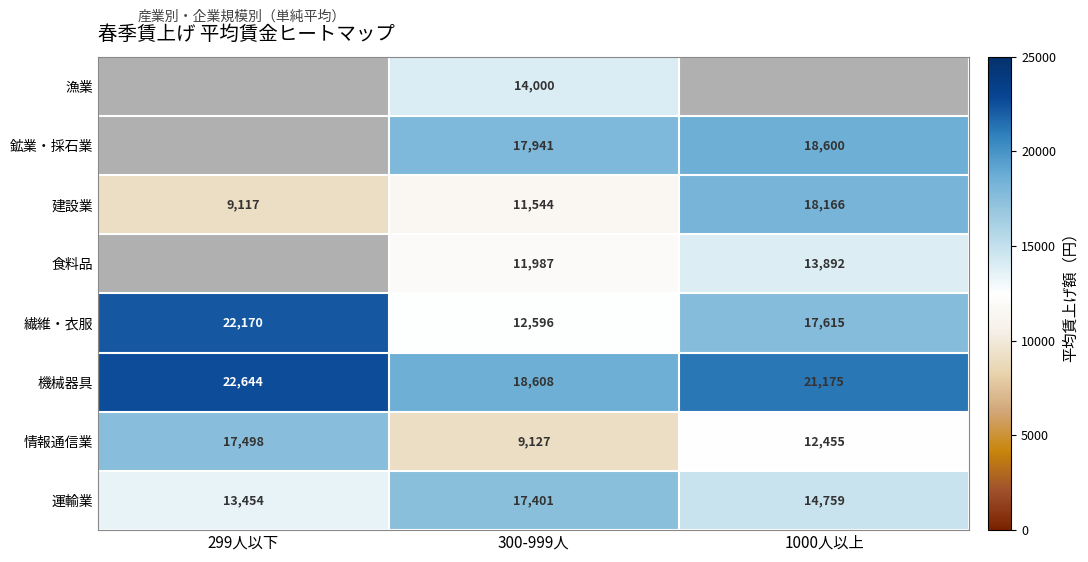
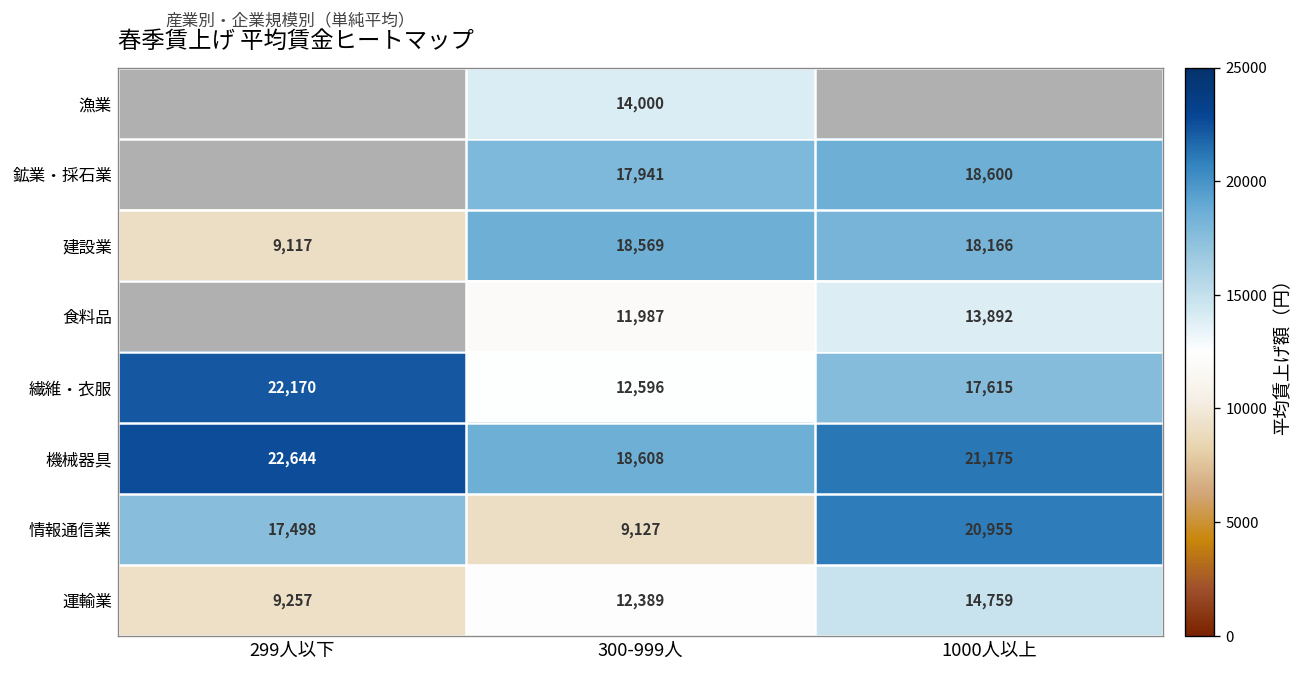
  {
    "漁業": {
      "300-999人": "14,000"
    },
    "鉱業・採石業": {
      "300-999人": "17,941",
      "1000人以上": "18,600"
    },
    "建設業": {
      "299人以下": "9,117",
-     "300-999人": "11,544",
+     "300-999人": "18,569",
      "1000人以上": "18,166"
    },
    "食料品": {
      "300-999人": "11,987",
      "1000人以上": "13,892"
    },
    "繊維・衣服": {
      "299人以下": "22,170",
      "300-999人": "12,596",
      "1000人以上": "17,615"
    },
    "機械器具": {
      "299人以下": "22,644",
      "300-999人": "18,608",
      "1000人以上": "21,175"
    },
    "情報通信業": {
      "299人以下": "17,498",
      "300-999人": "9,127",
-     "1000人以上": "12,455"
+     "1000人以上": "20,955"
    },
    "運輸業": {
-     "299人以下": "13,454",
-     "300-999人": "17,401",
+     "299人以下": "9,257",
+     "300-999人": "12,389",
      "1000人以上": "14,759"
    }
  }
